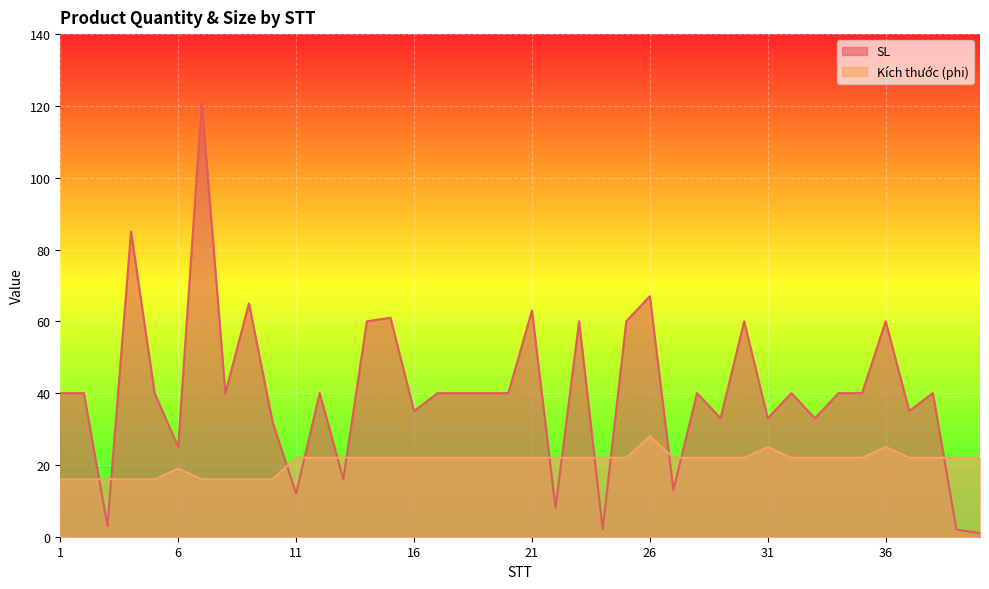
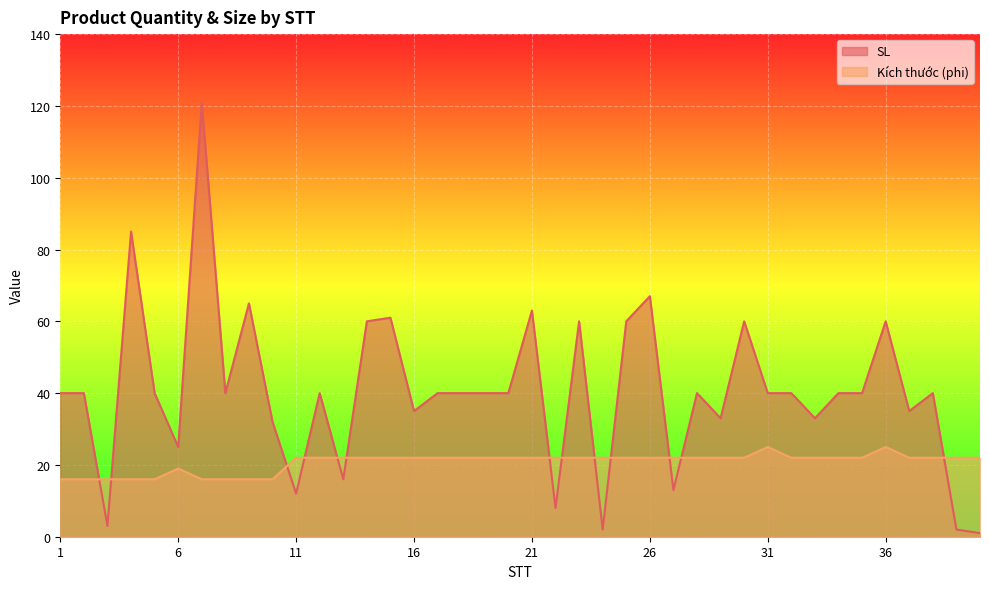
  {
    "SL": {
      "1": 40,
      "6": 25,
      "11": 12,
      "16": 35,
      "21": 63,
      "26": 67,
-     "31": 33,
+     "31": 40,
      "36": 60
    },
    "Kích thước (phi)": {
      "1": 16,
      "6": 19,
      "11": 22,
      "16": 22,
      "21": 22,
-     "26": 28,
+     "26": 22,
      "31": 25,
      "36": 25
    }
  }
